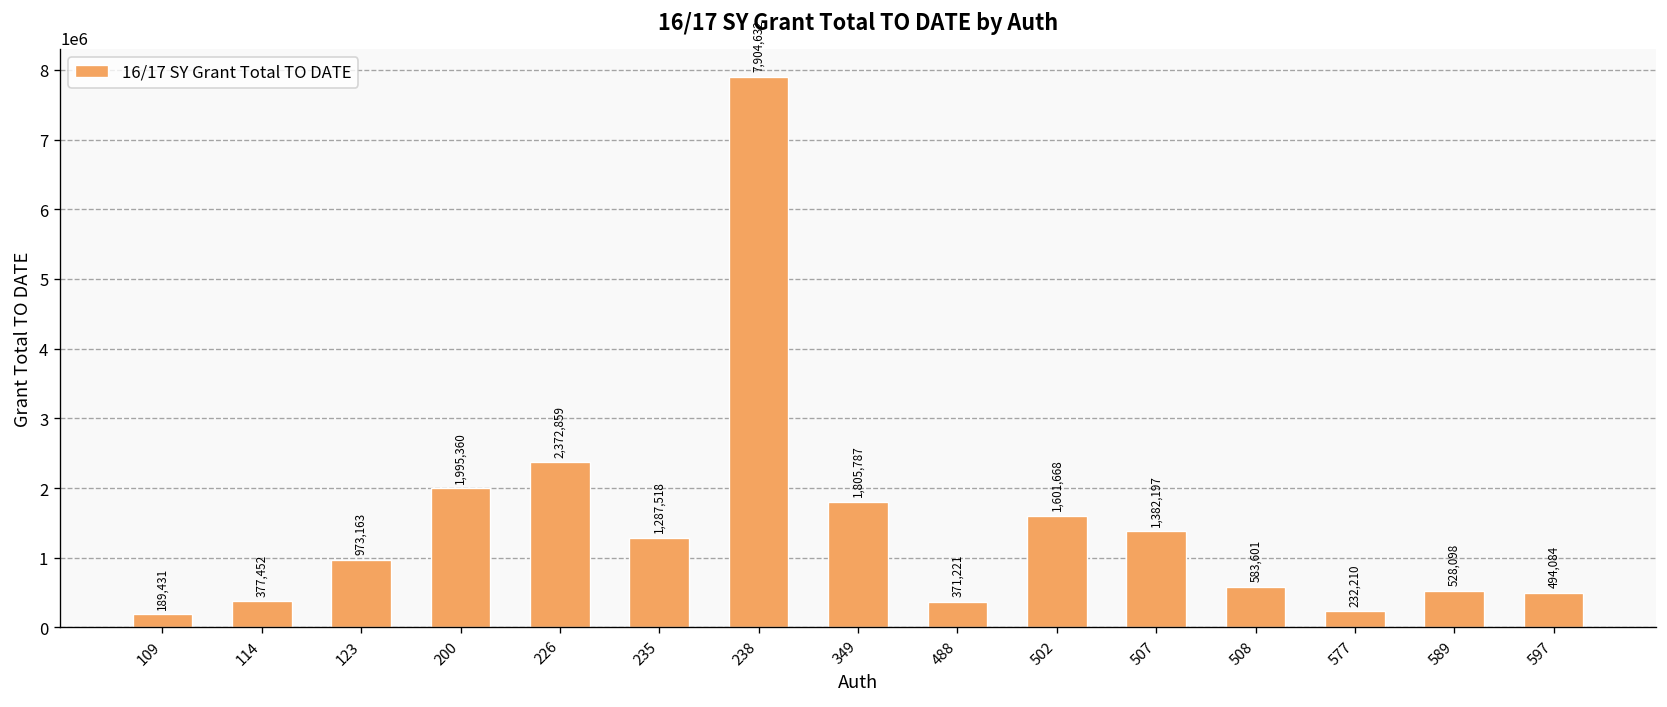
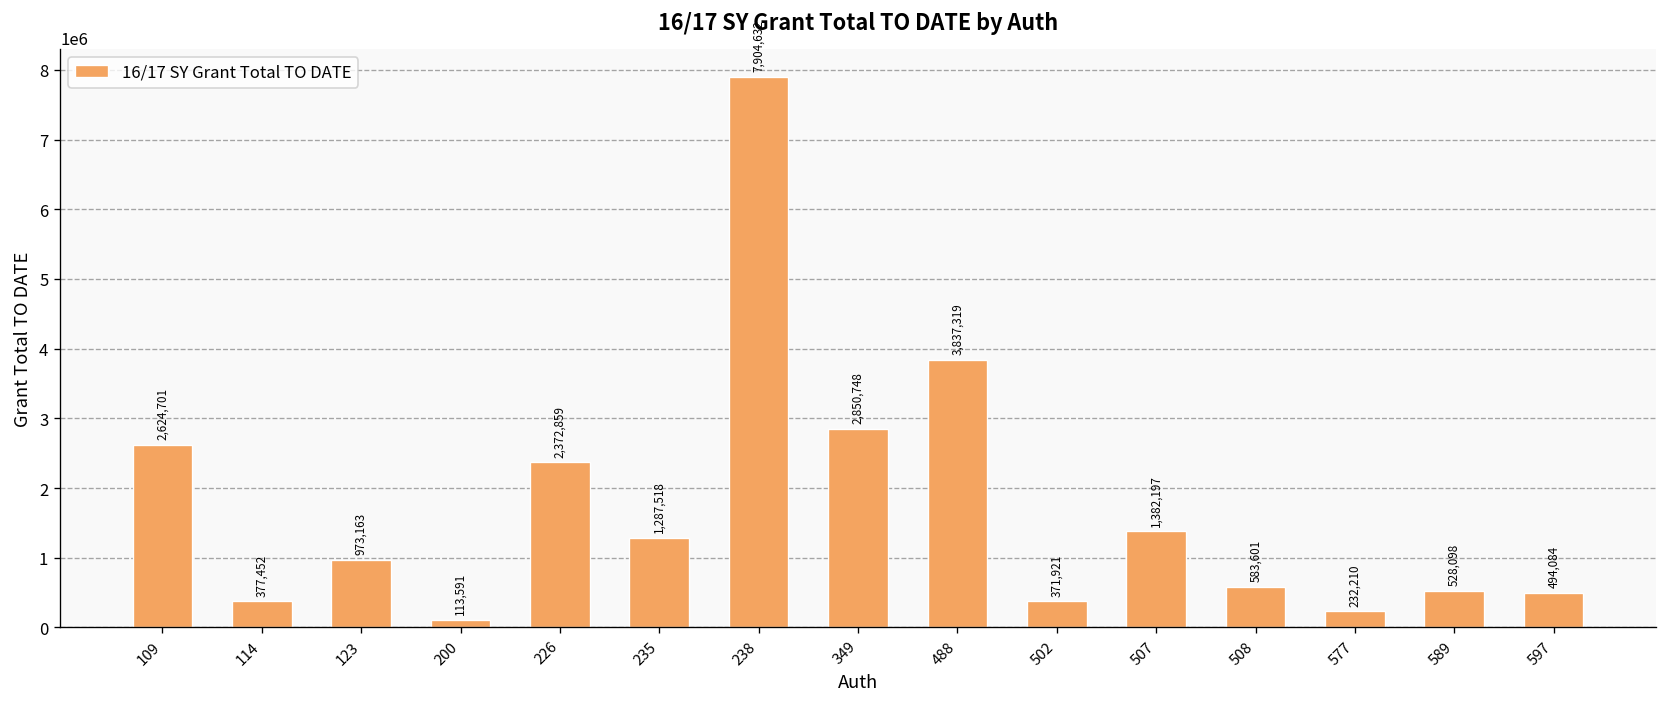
  {
-   "109": "189,431",
+   "109": "2,624,701",
    "114": "377,452",
    "123": "973,163",
-   "200": "1,995,360",
+   "200": "113,591",
    "226": "2,372,859",
    "235": "1,287,518",
    "238": "7,904,632",
-   "349": "1,805,787",
-   "488": "371,221",
-   "502": "1,601,668",
+   "349": "2,850,748",
+   "488": "3,837,319",
+   "502": "371,921",
    "507": "1,382,197",
    "508": "583,601",
    "577": "232,210",
    "589": "528,098",
    "597": "494,084"
  }
